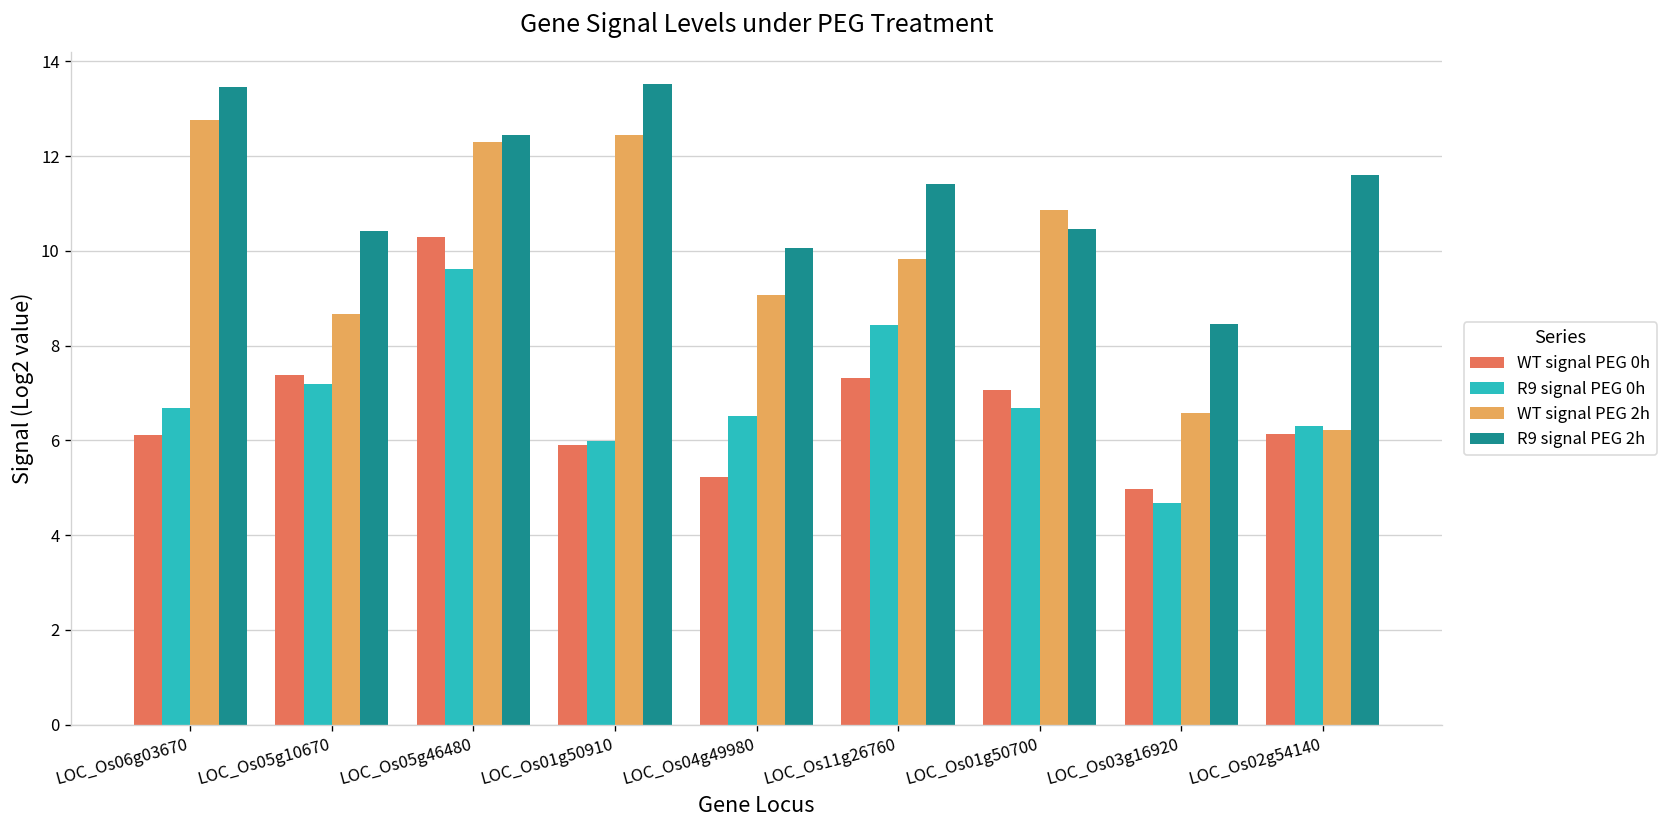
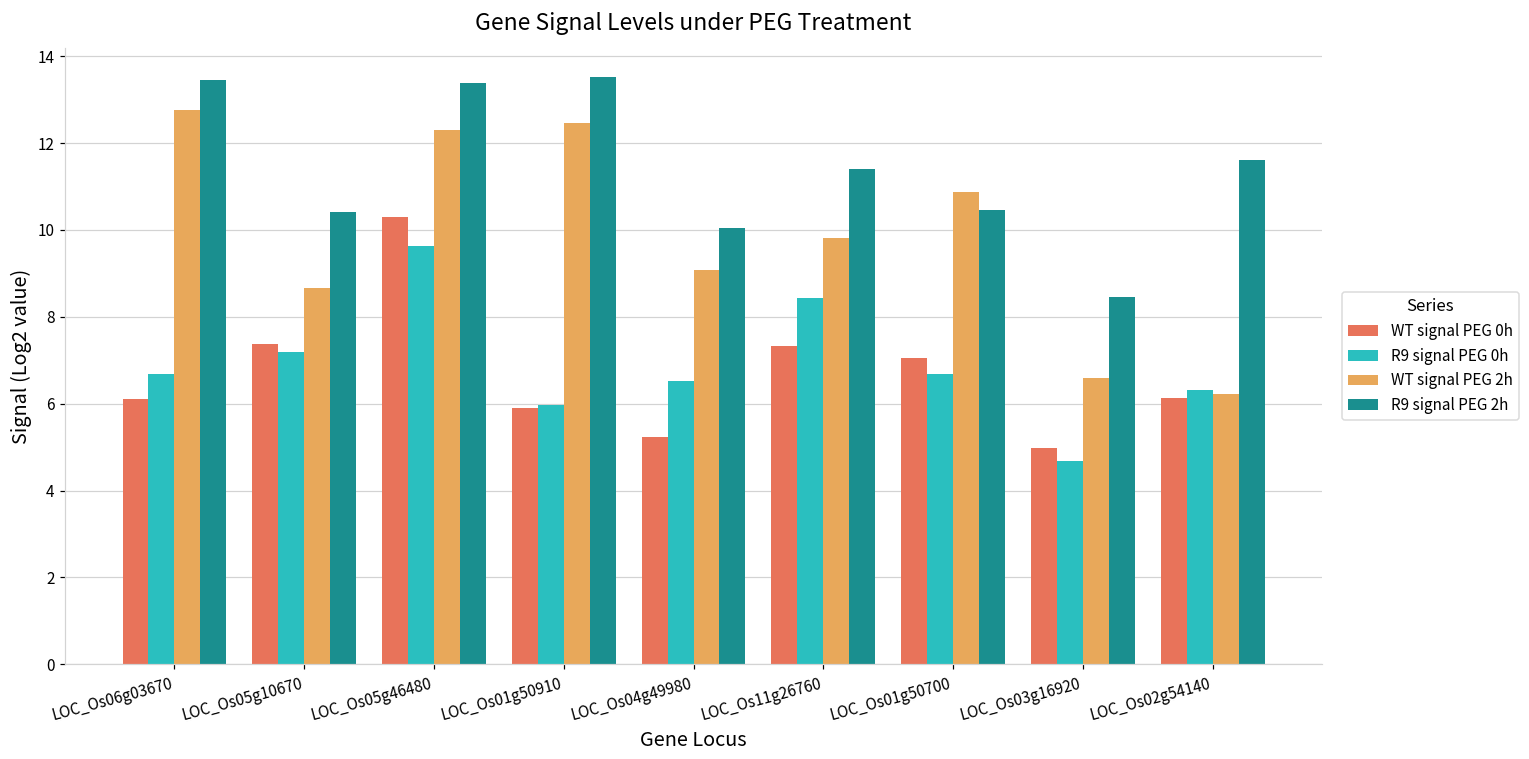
  {
    "R9 signal PEG 0h": {
      "LOC_Os06g03670": 6.7,
      "LOC_Os05g10670": 7.2,
      "LOC_Os05g46480": 9.6,
      "LOC_Os01g50910": 6.0,
      "LOC_Os04g49980": 6.5,
      "LOC_Os11g26760": 8.4,
      "LOC_Os01g50700": 6.7,
      "LOC_Os03g16920": 4.7,
      "LOC_Os02g54140": 6.3
    },
    "R9 signal PEG 2h": {
      "LOC_Os06g03670": 13.5,
      "LOC_Os05g10670": 10.4,
-     "LOC_Os05g46480": 12.4,
+     "LOC_Os05g46480": 13.4,
      "LOC_Os01g50910": 13.5,
      "LOC_Os04g49980": 10.1,
      "LOC_Os11g26760": 11.4,
      "LOC_Os01g50700": 10.5,
      "LOC_Os03g16920": 8.5,
      "LOC_Os02g54140": 11.6
    }
  }
